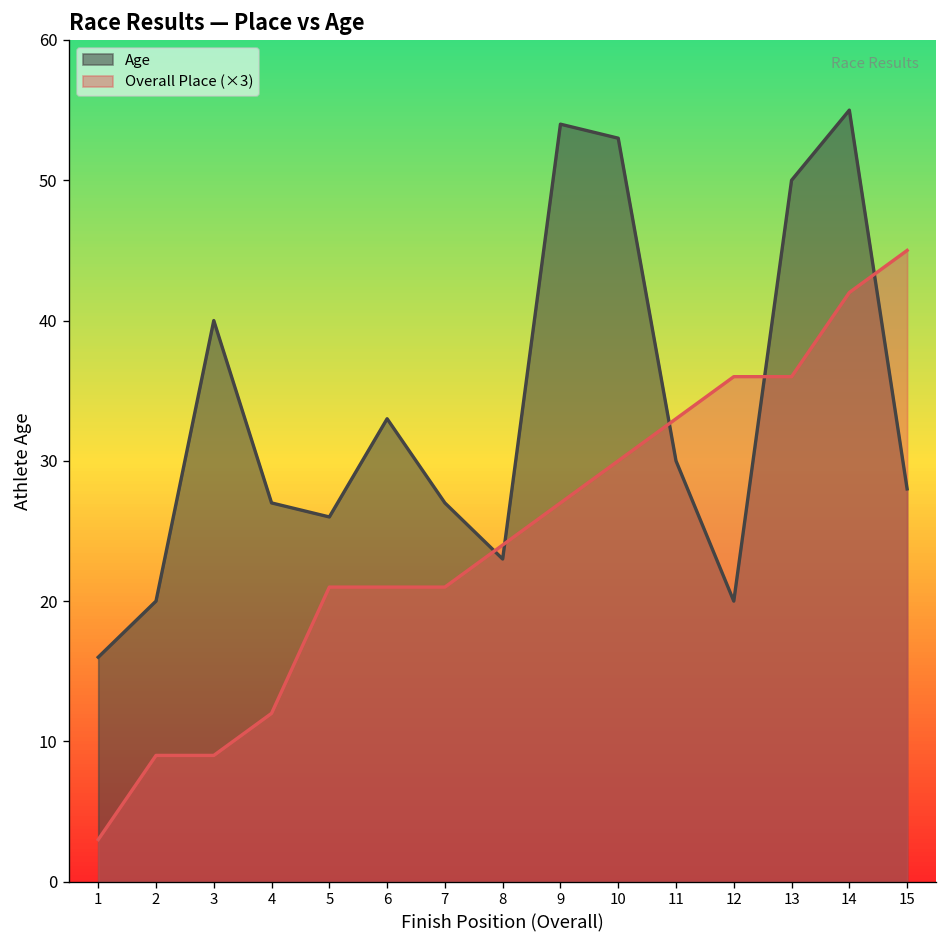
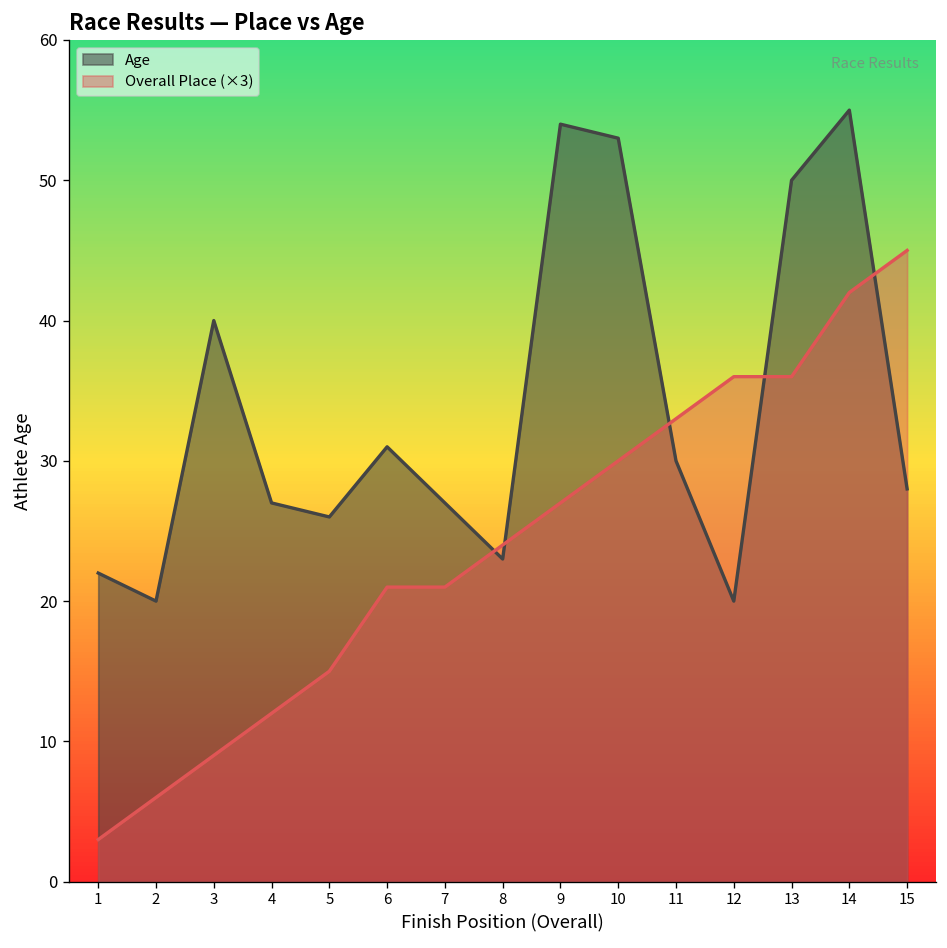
  {
    "Age": {
-     "1": 16,
+     "1": 22,
      "2": 20,
      "3": 40,
      "4": 27,
      "5": 26,
-     "6": 33,
+     "6": 31,
      "7": 27,
      "8": 23,
      "9": 54,
      "10": 53,
      "11": 30,
      "12": 20,
      "13": 50,
      "14": 55,
      "15": 28
    },
    "Overall Place (×3)": {
      "1": 3.0,
-     "2": 9.0,
+     "2": 6.0,
      "3": 9.0,
      "4": 12.0,
-     "5": 21.0,
+     "5": 15.0,
      "6": 21.0,
      "7": 21.0,
      "8": 24.0,
      "9": 27.0,
      "10": 30.0,
      "11": 33.0,
      "12": 36.0,
      "13": 36.0,
      "14": 42.0,
      "15": 45.0
    }
  }
